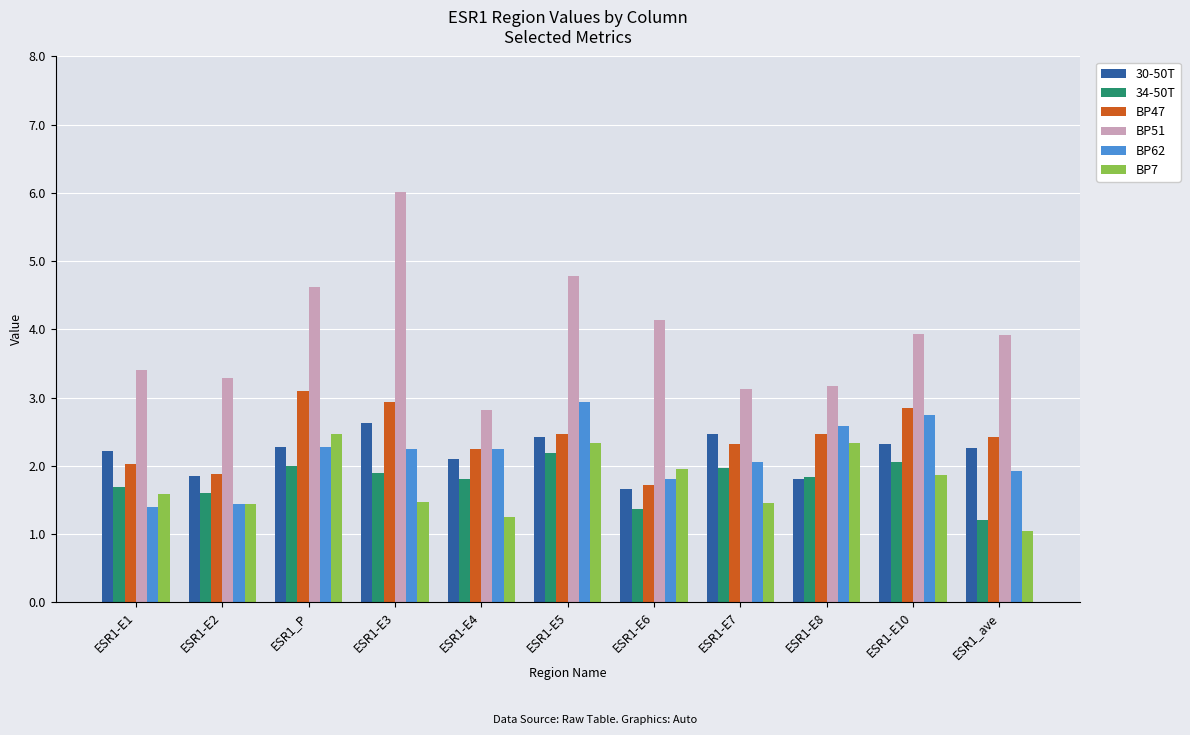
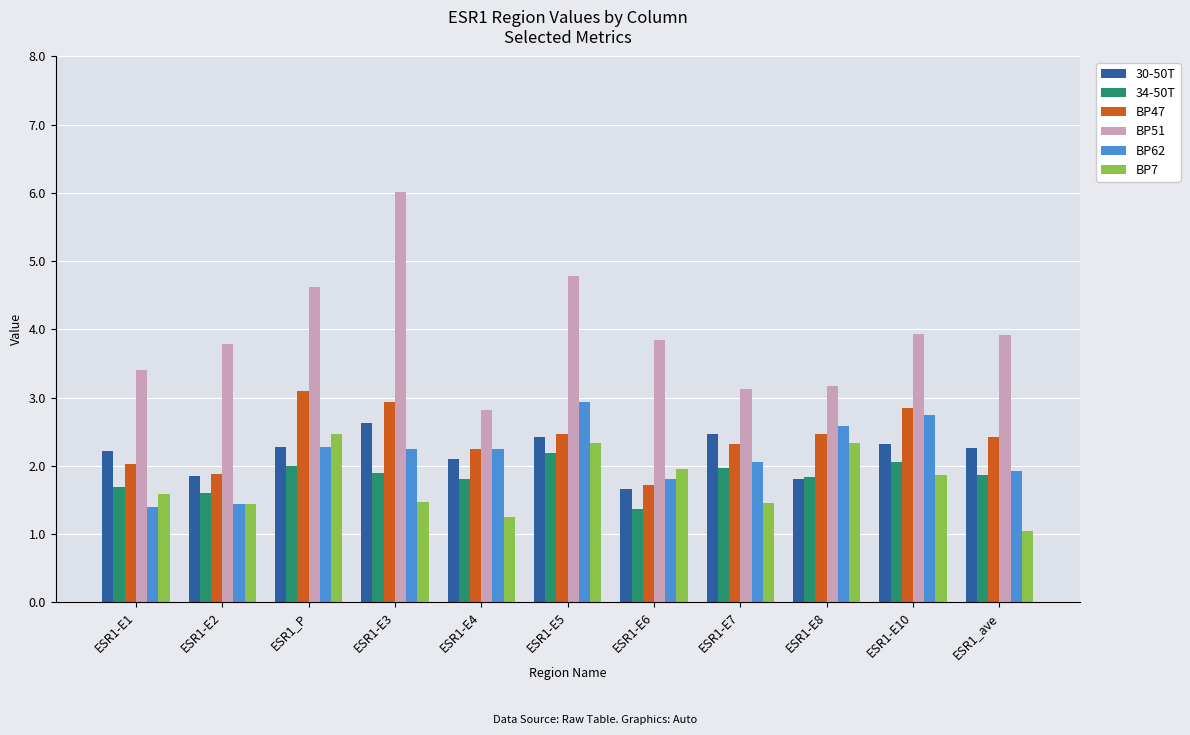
  {
    "30-50T": {
      "ESR1-E1": 2.2,
      "ESR1-E2": 1.9,
      "ESR1_P": 2.3,
      "ESR1-E3": 2.6,
      "ESR1-E4": 2.1,
      "ESR1-E5": 2.4,
      "ESR1-E6": 1.7,
      "ESR1-E7": 2.5,
      "ESR1-E8": 1.8,
      "ESR1-E10": 2.3,
      "ESR1_ave": 2.3
    },
    "34-50T": {
      "ESR1-E1": 1.7,
      "ESR1-E2": 1.6,
      "ESR1_P": 2.0,
      "ESR1-E3": 1.9,
      "ESR1-E4": 1.8,
      "ESR1-E5": 2.2,
      "ESR1-E6": 1.4,
      "ESR1-E7": 2.0,
      "ESR1-E8": 1.8,
      "ESR1-E10": 2.1,
-     "ESR1_ave": 1.2
+     "ESR1_ave": 1.9
    },
    "BP47": {
      "ESR1-E1": 2.0,
      "ESR1-E2": 1.9,
      "ESR1_P": 3.1,
      "ESR1-E3": 2.9,
      "ESR1-E4": 2.2,
      "ESR1-E5": 2.5,
      "ESR1-E6": 1.7,
      "ESR1-E7": 2.3,
      "ESR1-E8": 2.5,
      "ESR1-E10": 2.8,
      "ESR1_ave": 2.4
    },
    "BP51": {
      "ESR1-E1": 3.4,
-     "ESR1-E2": 3.3,
+     "ESR1-E2": 3.8,
      "ESR1_P": 4.6,
      "ESR1-E3": 6.0,
      "ESR1-E4": 2.8,
      "ESR1-E5": 4.8,
-     "ESR1-E6": 4.1,
+     "ESR1-E6": 3.9,
      "ESR1-E7": 3.1,
      "ESR1-E8": 3.2,
      "ESR1-E10": 3.9,
      "ESR1_ave": 3.9
    },
    "BP62": {
      "ESR1-E1": 1.4,
      "ESR1-E2": 1.4,
      "ESR1_P": 2.3,
      "ESR1-E3": 2.3,
      "ESR1-E4": 2.2,
      "ESR1-E5": 2.9,
      "ESR1-E6": 1.8,
      "ESR1-E7": 2.1,
      "ESR1-E8": 2.6,
      "ESR1-E10": 2.7,
      "ESR1_ave": 1.9
    },
    "BP7": {
      "ESR1-E1": 1.6,
      "ESR1-E2": 1.4,
      "ESR1_P": 2.5,
      "ESR1-E3": 1.5,
      "ESR1-E4": 1.3,
      "ESR1-E5": 2.3,
      "ESR1-E6": 2.0,
      "ESR1-E7": 1.5,
      "ESR1-E8": 2.3,
      "ESR1-E10": 1.9,
      "ESR1_ave": 1.0
    }
  }
